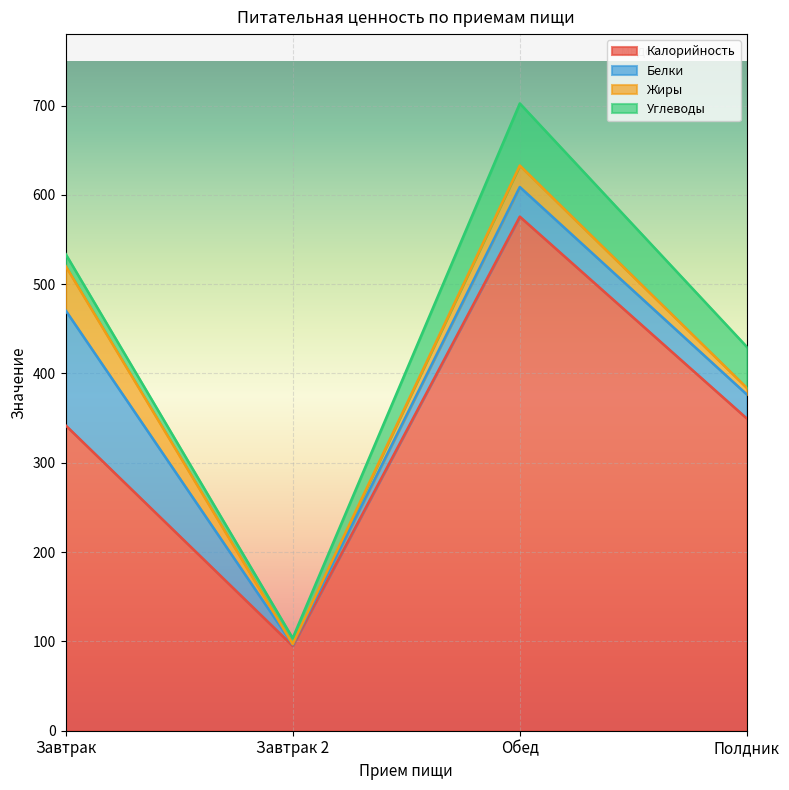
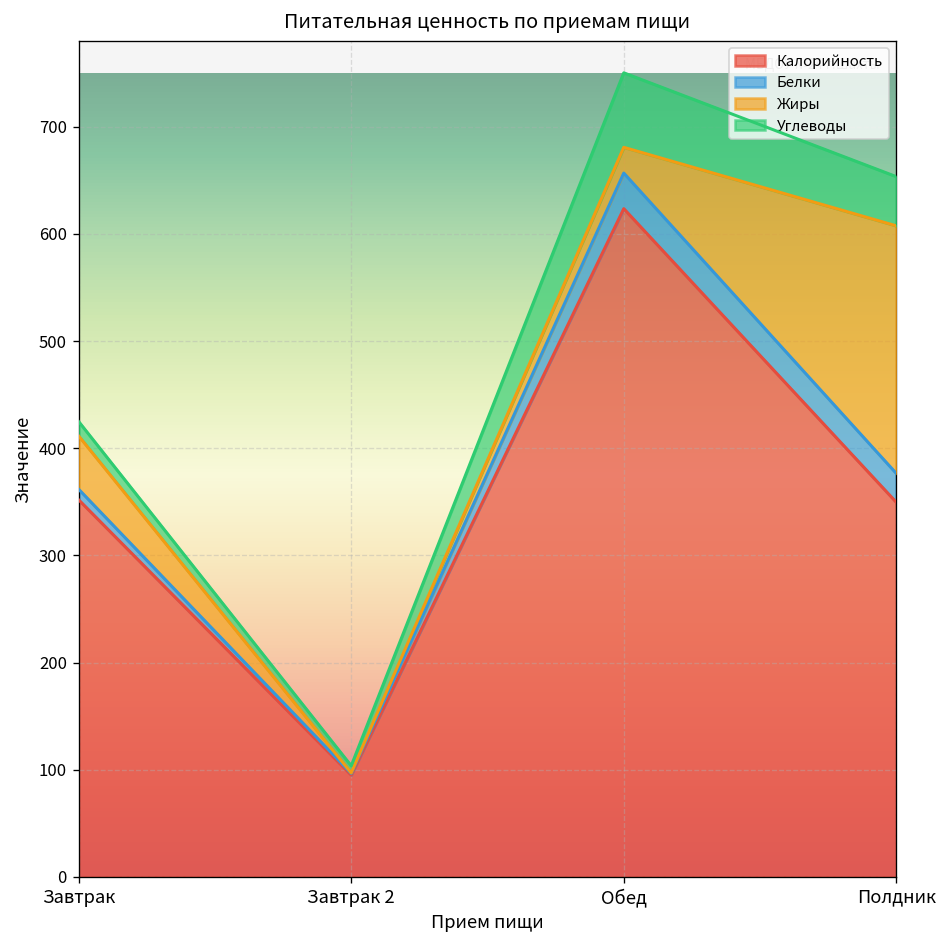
  {
    "Калорийность": {
-     "Завтрак": 340,
-     "Обед": 580,
+     "Завтрак": 350,
+     "Обед": 620,
      "Полдник": 350
    },
    "Белки": {
-     "Завтрак": 130,
+     "Завтрак": 10,
      "Обед": 30,
      "Полдник": 30
    },
    "Жиры": {
      "Завтрак": 50,
      "Обед": 20,
-     "Полдник": 10
+     "Полдник": 230
    },
    "Углеводы": {
      "Завтрак": 10,
      "Завтрак 2": 10,
      "Обед": 70,
      "Полдник": 50
    }
  }
